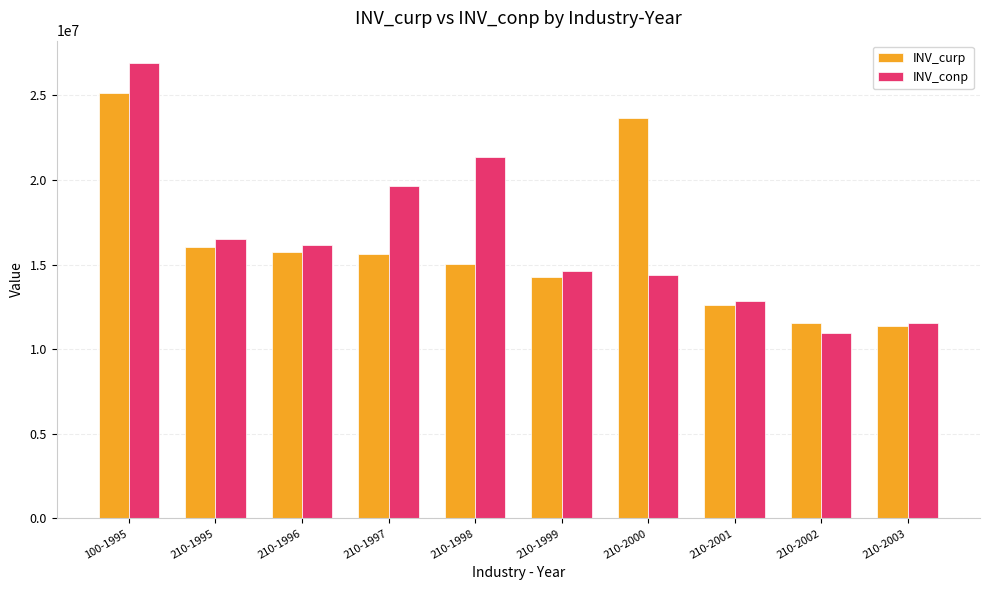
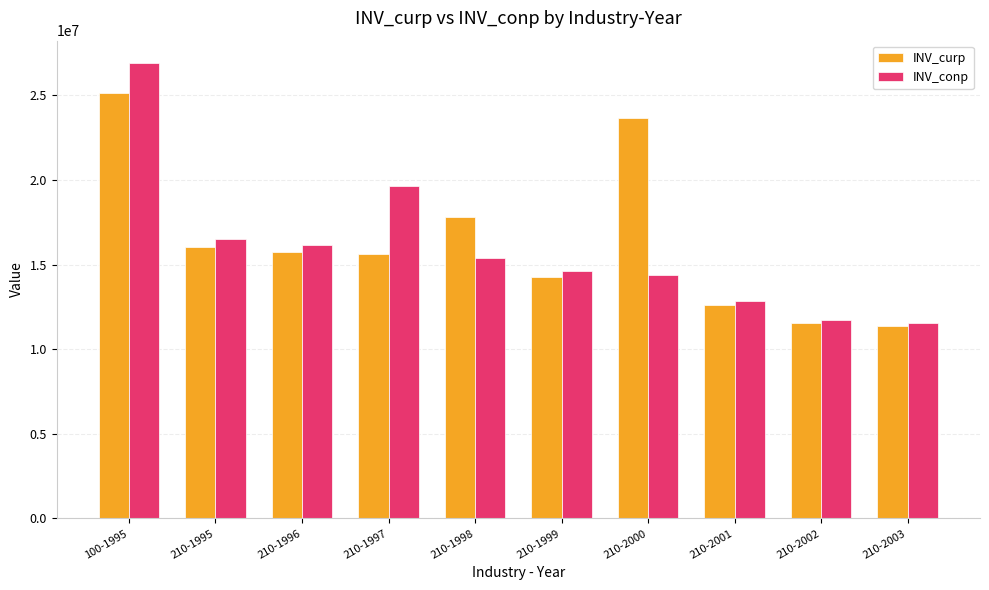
  {
    "INV_curp": {
      "100-1995": 25200000,
      "210-1995": 16000000,
      "210-1996": 15700000,
      "210-1997": 15600000,
-     "210-1998": 15000000,
+     "210-1998": 17800000,
      "210-1999": 14300000,
      "210-2000": 23700000,
      "210-2001": 12600000,
      "210-2002": 11500000,
      "210-2003": 11400000
    },
    "INV_conp": {
      "100-1995": 26900000,
      "210-1995": 16500000,
      "210-1996": 16200000,
      "210-1997": 19700000,
-     "210-1998": 21400000,
+     "210-1998": 15400000,
      "210-1999": 14600000,
      "210-2000": 14400000,
      "210-2001": 12900000,
-     "210-2002": 11000000,
+     "210-2002": 11700000,
      "210-2003": 11600000
    }
  }
